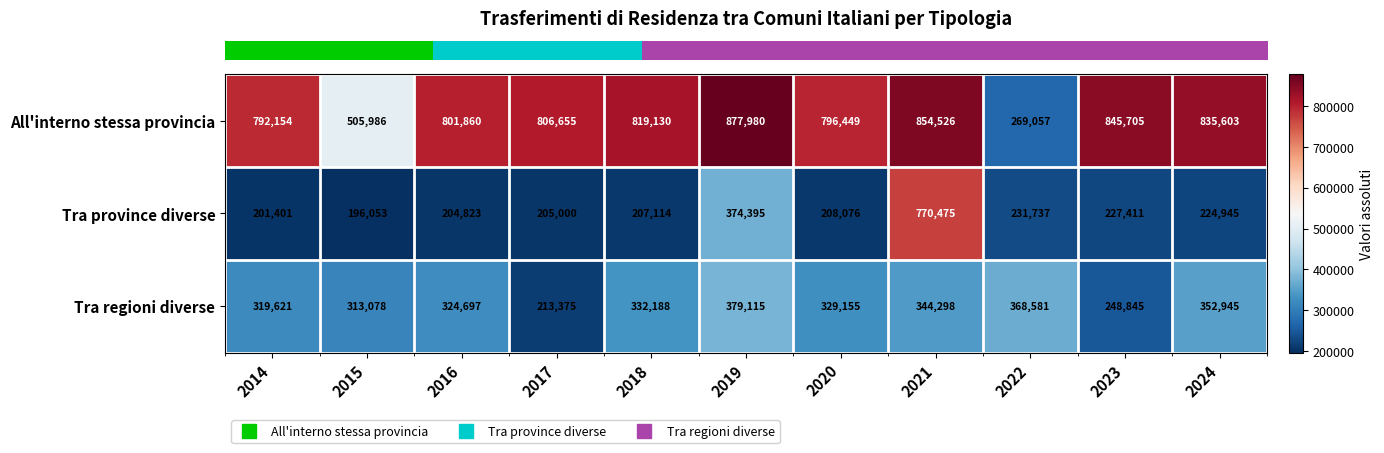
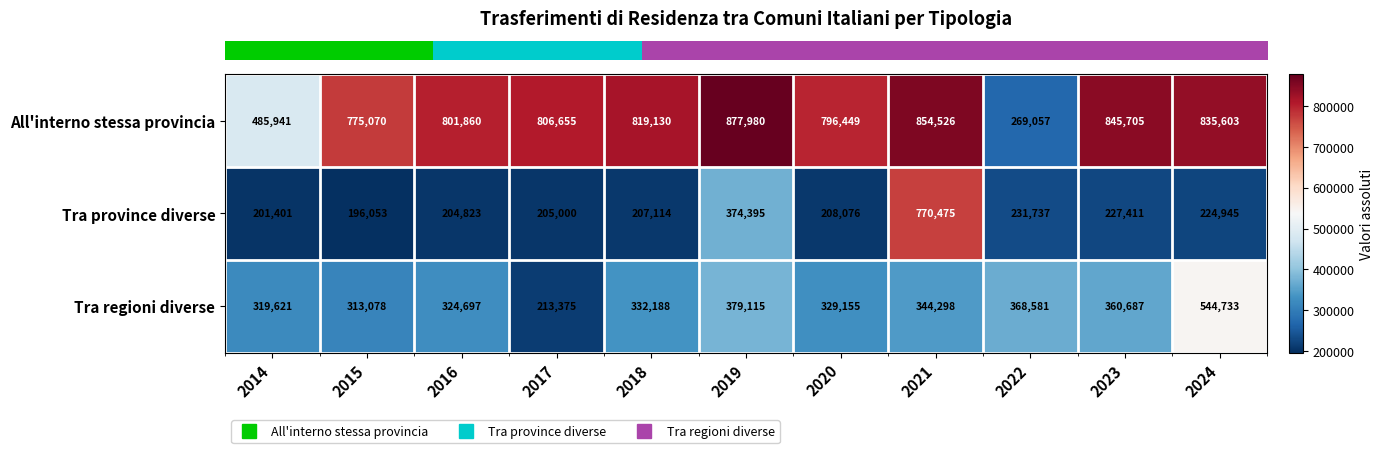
  {
    "All'interno stessa provincia": {
-     "2014": "792,154",
-     "2015": "505,986",
+     "2014": "485,941",
+     "2015": "775,070",
      "2016": "801,860",
      "2017": "806,655",
      "2018": "819,130",
      "2019": "877,980",
      "2020": "796,449",
      "2021": "854,526",
      "2022": "269,057",
      "2023": "845,705",
      "2024": "835,603"
    },
    "Tra province diverse": {
      "2014": "201,401",
      "2015": "196,053",
      "2016": "204,823",
      "2017": "205,000",
      "2018": "207,114",
      "2019": "374,395",
      "2020": "208,076",
      "2021": "770,475",
      "2022": "231,737",
      "2023": "227,411",
      "2024": "224,945"
    },
    "Tra regioni diverse": {
      "2014": "319,621",
      "2015": "313,078",
      "2016": "324,697",
      "2017": "213,375",
      "2018": "332,188",
      "2019": "379,115",
      "2020": "329,155",
      "2021": "344,298",
      "2022": "368,581",
-     "2023": "248,845",
-     "2024": "352,945"
+     "2023": "360,687",
+     "2024": "544,733"
    }
  }
